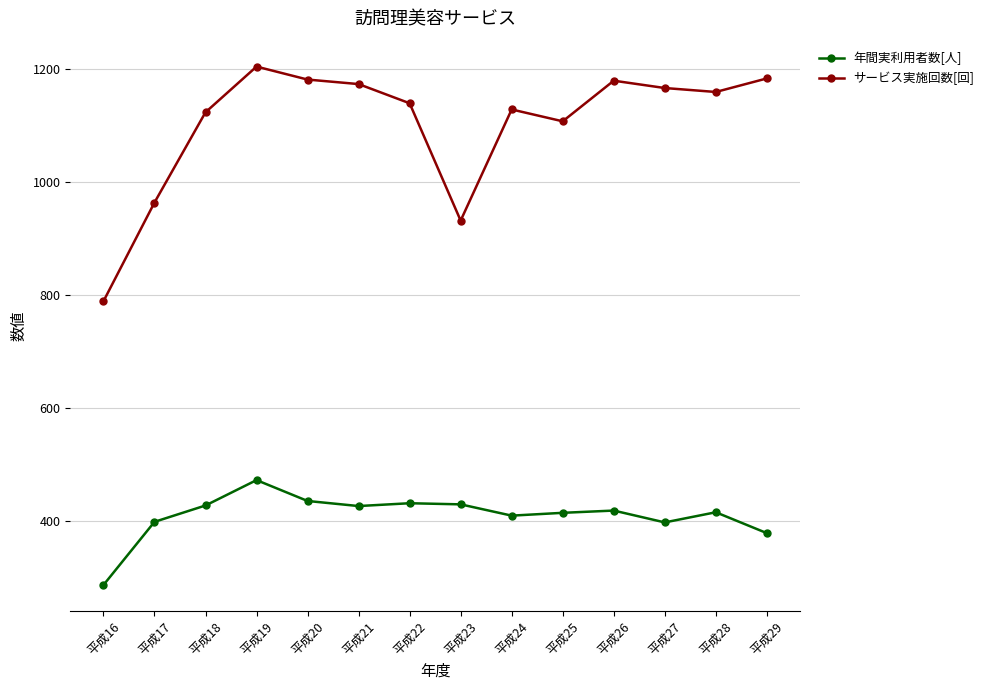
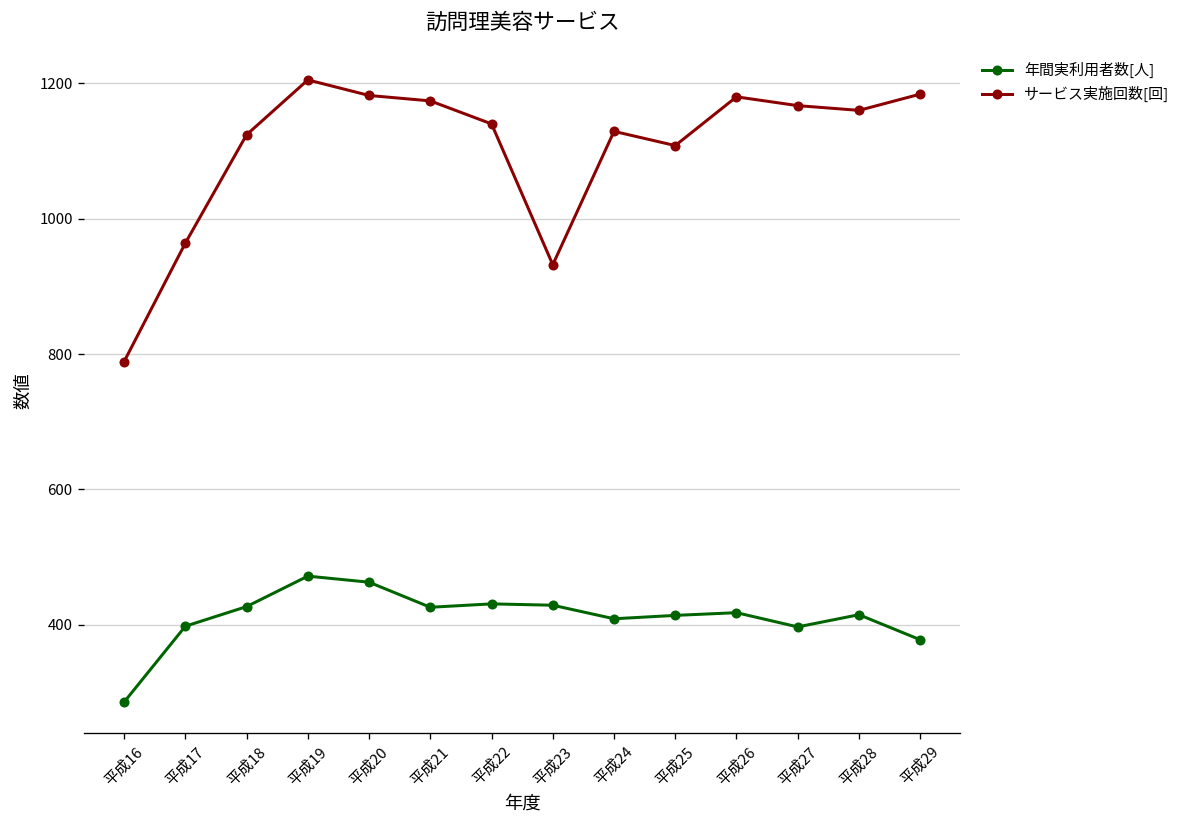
  {
    "年間実利用者数[人]": {
      "平成16": 290,
      "平成17": 400,
      "平成18": 430,
      "平成19": 470,
-     "平成20": 440,
+     "平成20": 460,
      "平成21": 430,
      "平成22": 430,
      "平成23": 430,
      "平成24": 410,
      "平成25": 410,
      "平成26": 420,
      "平成27": 400,
      "平成28": 420,
      "平成29": 380
    },
    "サービス実施回数[回]": {
      "平成16": 790,
      "平成17": 960,
      "平成18": 1120,
      "平成19": 1210,
      "平成20": 1180,
      "平成21": 1170,
      "平成22": 1140,
      "平成23": 930,
      "平成24": 1130,
      "平成25": 1110,
      "平成26": 1180,
      "平成27": 1170,
      "平成28": 1160,
      "平成29": 1180
    }
  }
